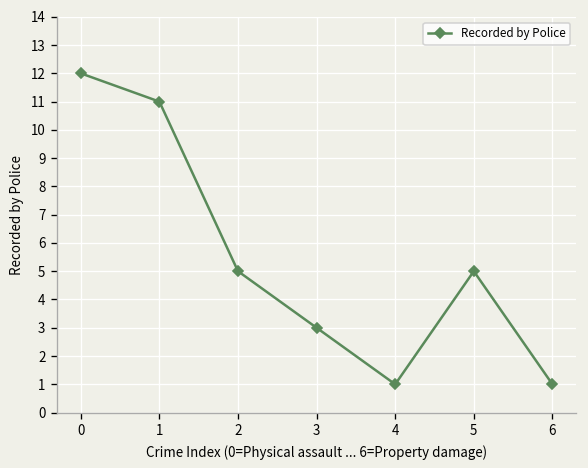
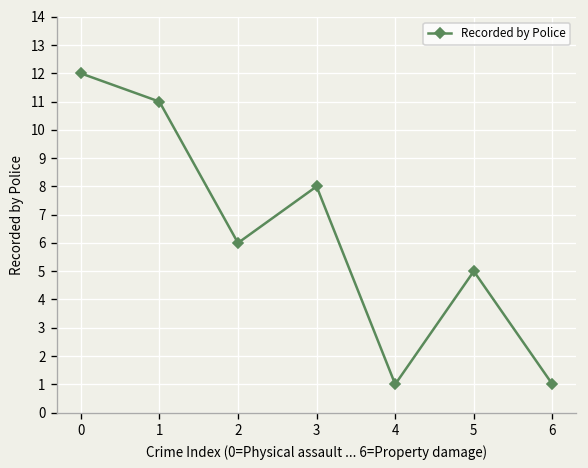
  {
    "0": 12,
    "1": 11,
-   "2": 5,
-   "3": 3,
+   "2": 6,
+   "3": 8,
    "4": 1,
    "5": 5,
    "6": 1
  }
